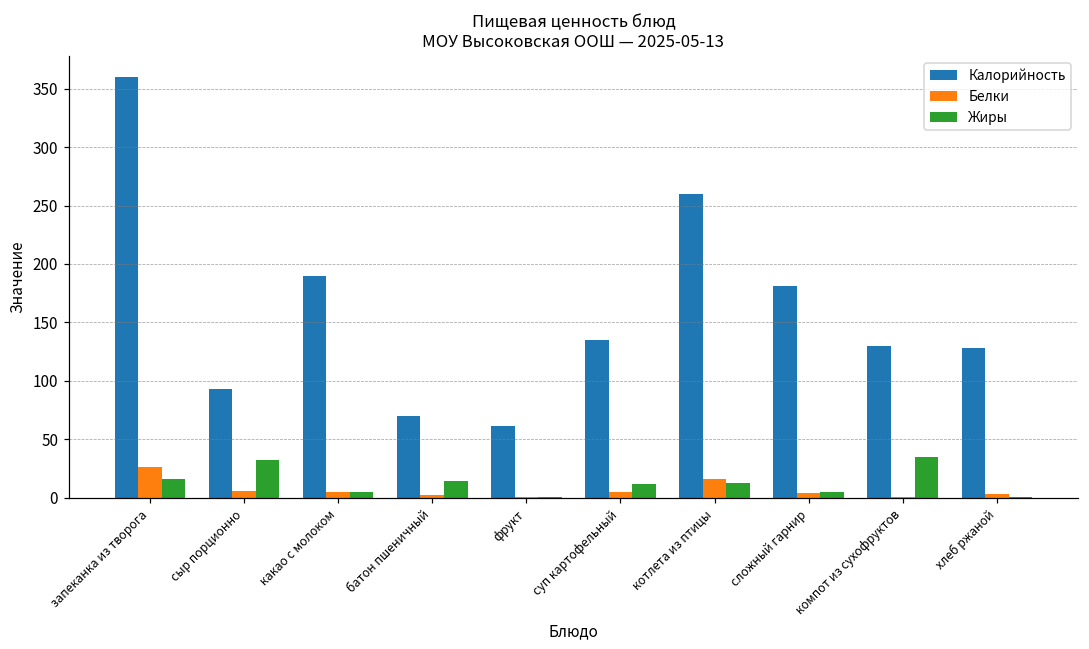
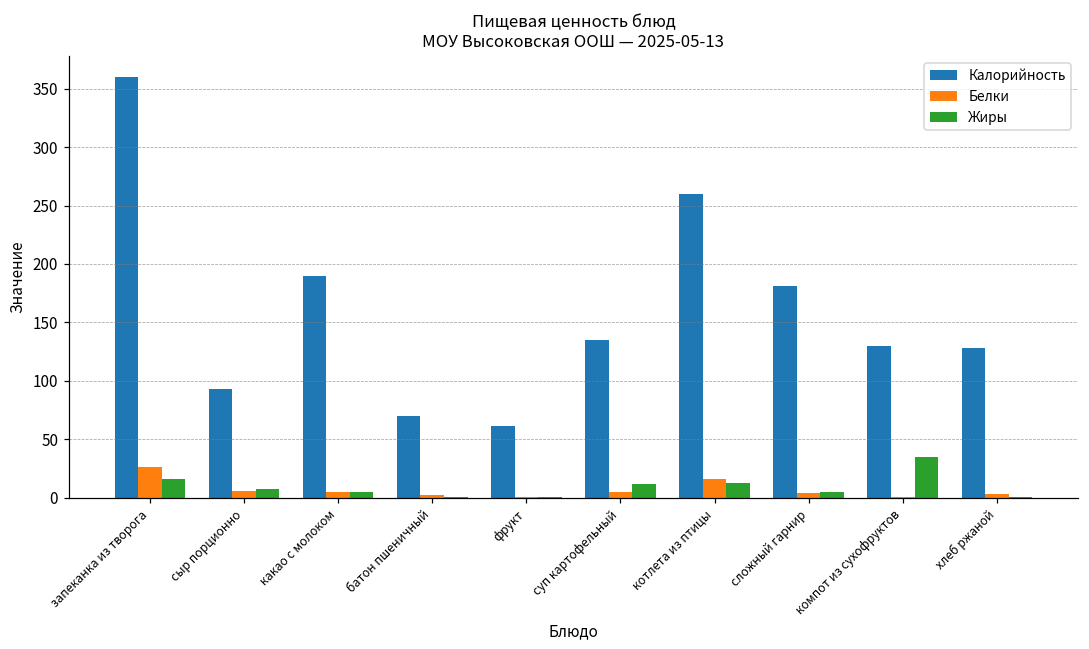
  {
    "Калорийность": {
      "запеканка из творога": 360,
      "сыр порционно": 93,
      "какао с молоком": 190,
      "батон пшеничный": 70,
      "фрукт": 61,
      "суп картофельный": 135,
      "котлета из птицы": 260,
      "сложный гарнир": 181,
      "компот из сухофруктов": 130,
      "хлеб ржаной": 128
    },
    "Белки": {
      "запеканка из творога": 26,
      "сыр порционно": 6,
      "какао с молоком": 5,
      "суп картофельный": 5,
      "котлета из птицы": 16,
      "сложный гарнир": 4,
      "хлеб ржаной": 3
    },
    "Жиры": {
      "запеканка из творога": 16,
-     "сыр порционно": 32,
+     "сыр порционно": 8,
      "какао с молоком": 5,
-     "батон пшеничный": 14,
+     "батон пшеничный": 0,
      "суп картофельный": 12,
      "котлета из птицы": 13,
      "сложный гарнир": 5,
      "компот из сухофруктов": 35
    }
  }
